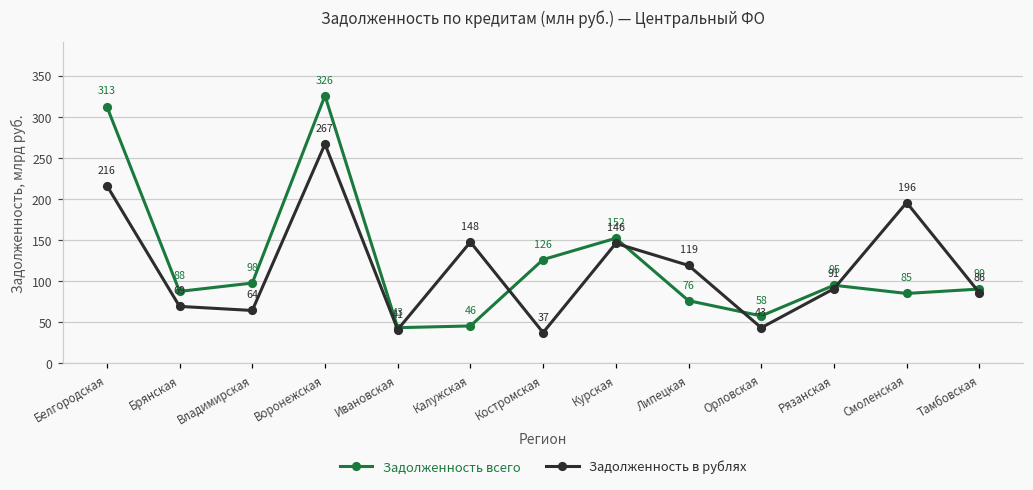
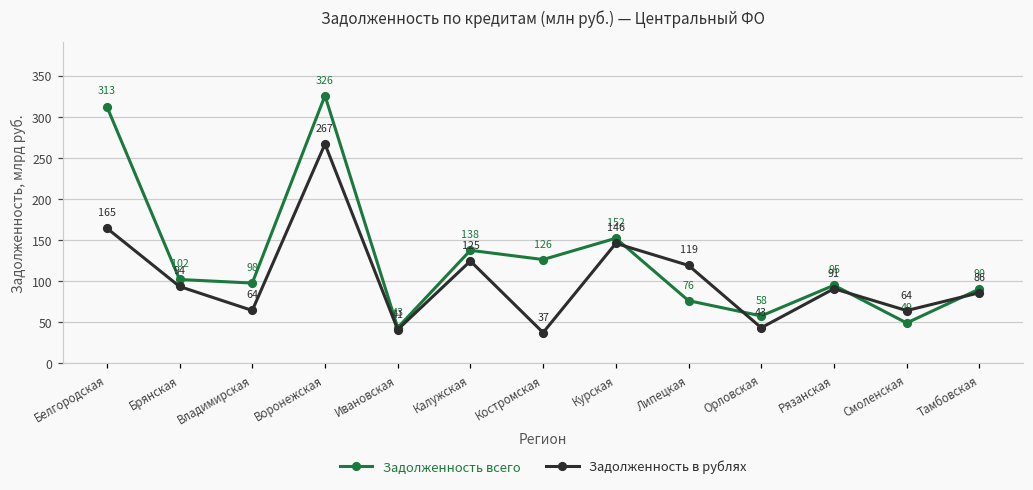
  {
    "Задолженность всего": {
      "Белгородская": 313,
-     "Брянская": 88,
+     "Брянская": 102,
      "Владимирская": 98,
      "Воронежская": 326,
-     "Калужская": 46,
+     "Калужская": 138,
      "Костромская": 126,
      "Липецкая": 76,
      "Орловская": 58,
-     "Смоленская": 85
+     "Смоленская": 49
    },
    "Задолженность в рублях": {
-     "Белгородская": 216,
-     "Брянская": 69,
+     "Белгородская": 165,
+     "Брянская": 94,
      "Владимирская": 64,
      "Воронежская": 267,
-     "Калужская": 148,
+     "Калужская": 125,
      "Костромская": 37,
      "Липецкая": 119,
-     "Смоленская": 196
+     "Смоленская": 64
    }
  }
